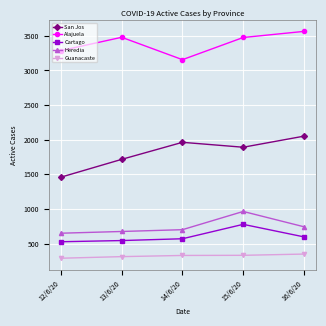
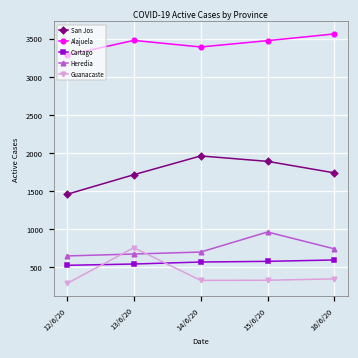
  {
    "San Jos": {
      "12/6/20": 1500,
      "13/6/20": 1700,
      "14/6/20": 2000,
      "15/6/20": 1900,
-     "16/6/20": 2100
+     "16/6/20": 1700
    },
    "Alajuela": {
      "13/6/20": 3500,
-     "14/6/20": 3200,
+     "14/6/20": 3400,
      "15/6/20": 3500,
      "16/6/20": 3600
    },
    "Cartago": {
      "12/6/20": 500,
      "13/6/20": 500,
      "14/6/20": 600,
-     "15/6/20": 800,
+     "15/6/20": 600,
      "16/6/20": 600
    },
    "Heredia": {
      "12/6/20": 700,
      "13/6/20": 700,
      "14/6/20": 700,
      "15/6/20": 1000,
      "16/6/20": 700
    },
    "Guanacaste": {
      "12/6/20": 300,
-     "13/6/20": 300,
+     "13/6/20": 800,
      "14/6/20": 300,
      "15/6/20": 300,
      "16/6/20": 300
    }
  }
